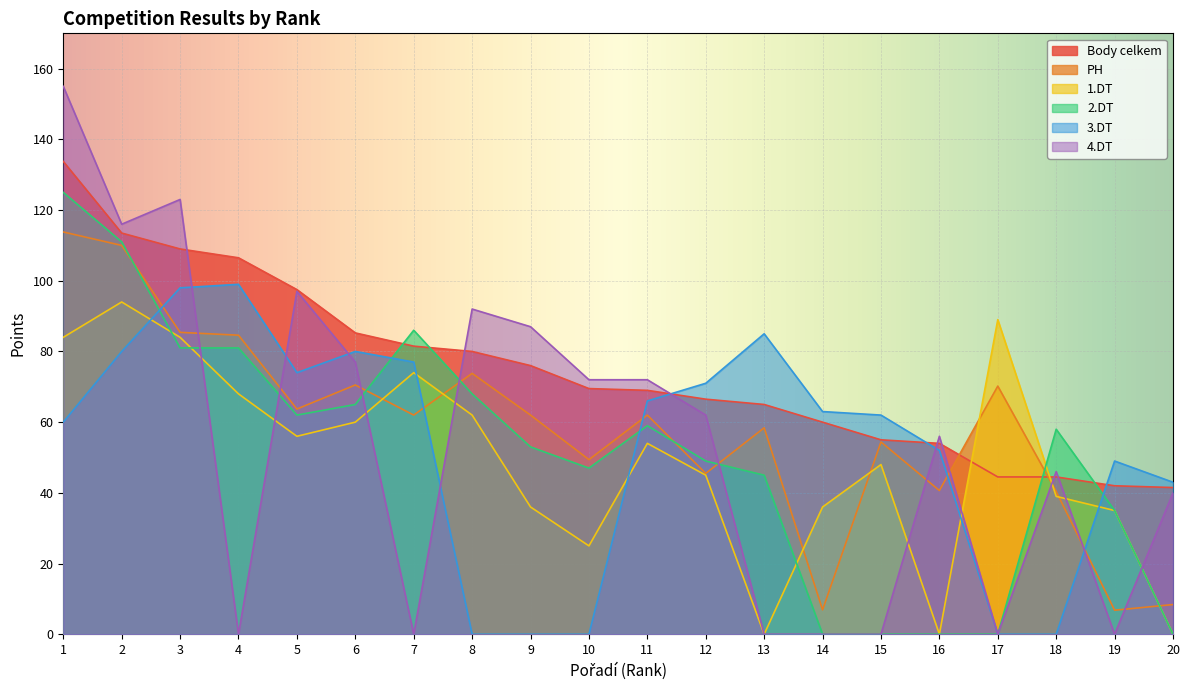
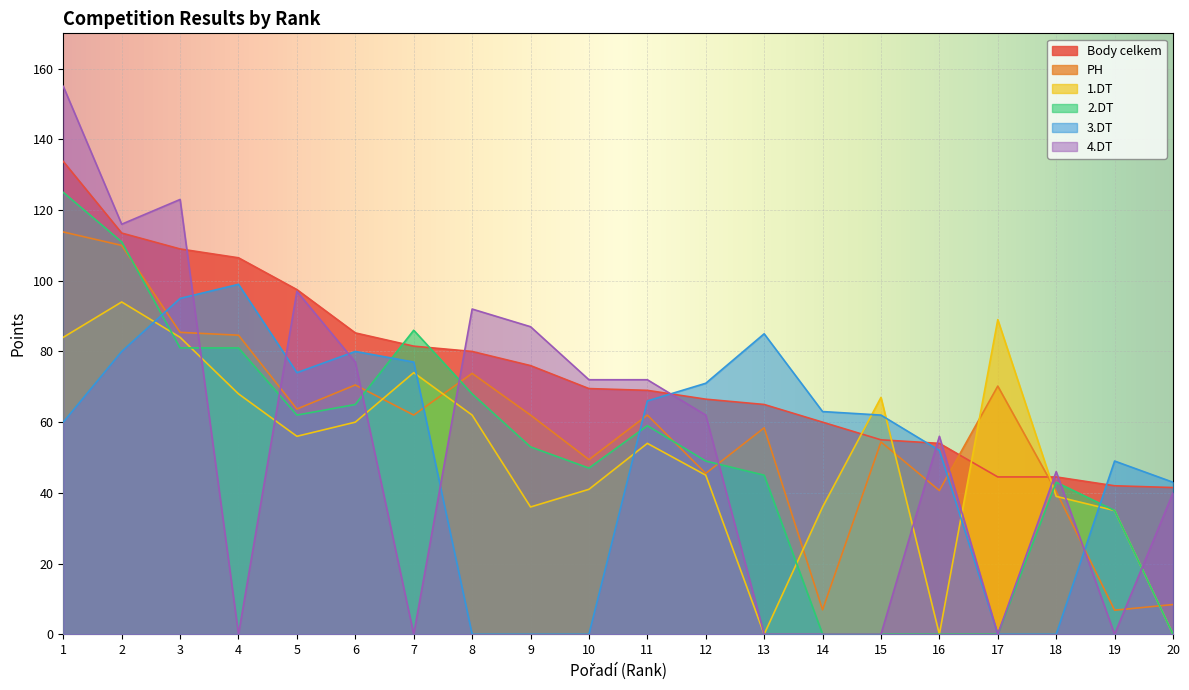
  {
    "1.DT": {
      "1": 84,
      "2": 94,
      "3": 84,
      "4": 68,
      "5": 56,
      "6": 60,
      "7": 74,
      "8": 62,
      "9": 36,
-     "10": 25,
+     "10": 41,
      "11": 54,
      "14": 36,
-     "15": 48,
+     "15": 67,
      "17": 89,
      "18": 39
    },
    "2.DT": {
      "1": 125,
      "2": 111,
      "3": 81,
      "4": 81,
      "5": 62,
      "6": 65,
      "7": 86,
      "8": 68,
      "9": 53,
      "10": 47,
      "11": 59,
      "12": 49,
      "13": 45,
-     "18": 58
+     "18": 43
    },
    "3.DT": {
      "1": 60,
      "2": 80,
-     "3": 98,
+     "3": 95,
      "4": 99,
      "5": 74,
      "6": 80,
      "7": 77,
      "8": 0,
      "9": 0,
      "10": 0,
      "11": 66,
      "12": 71,
      "13": 85,
      "14": 63,
      "15": 62,
      "16": 52,
      "18": 0,
      "19": 49,
      "20": 43
    },
    "4.DT": {
      "1": 155,
      "2": 116,
      "3": 123,
      "4": 0,
      "6": 77,
      "7": 0,
      "8": 92,
      "9": 87,
      "10": 72,
      "11": 72,
      "12": 62,
      "16": 56,
      "18": 46,
      "19": 0,
      "20": 40
    }
  }
